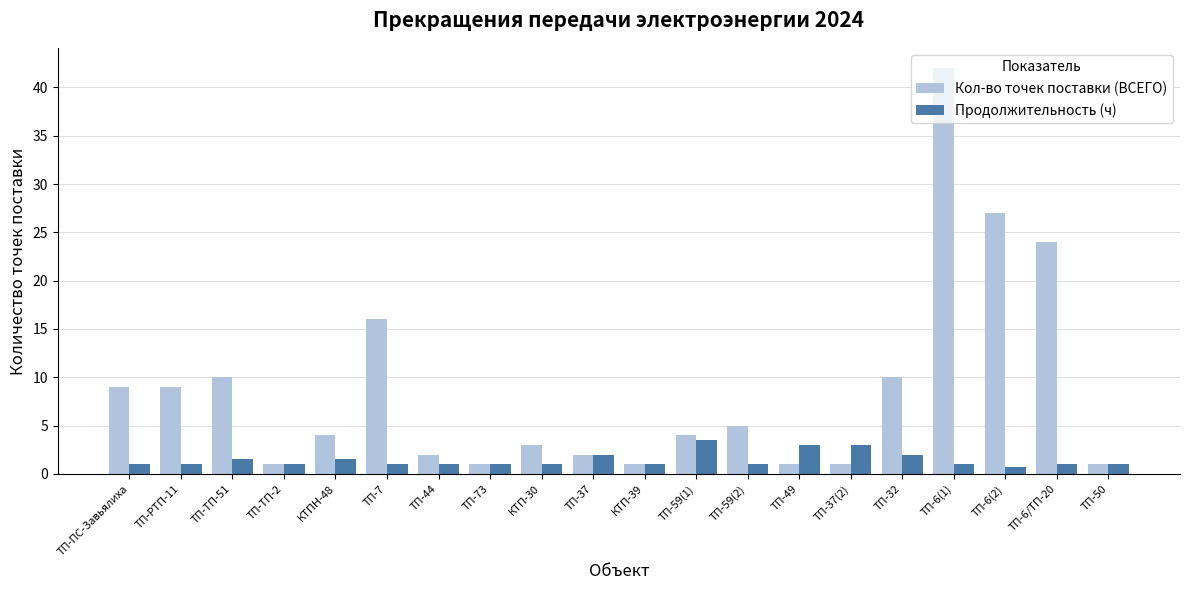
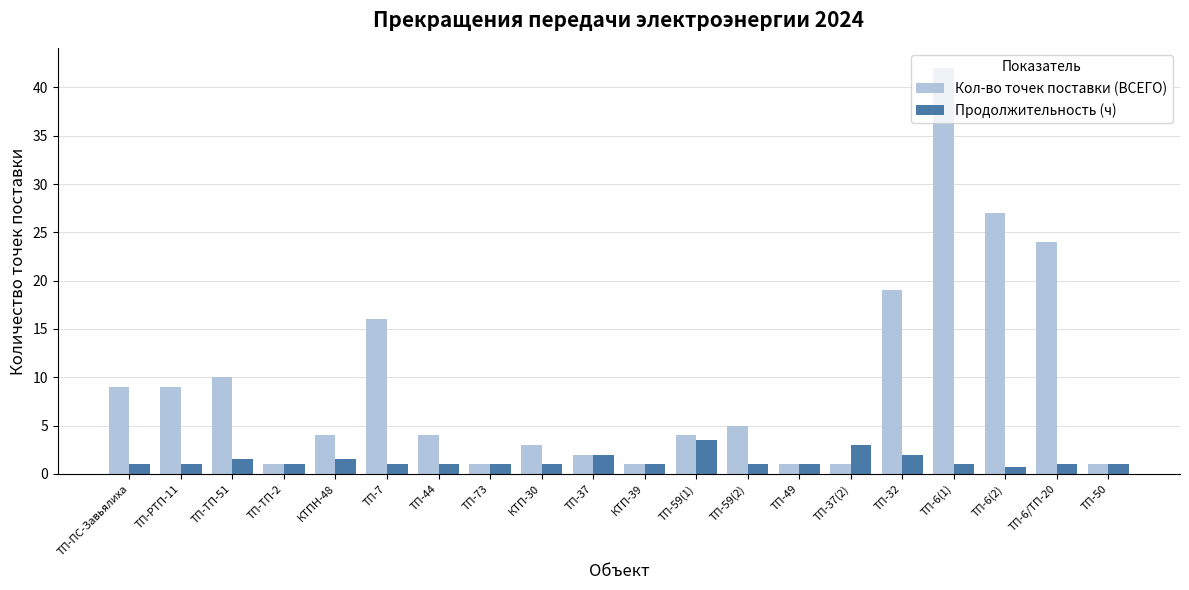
  {
    "Кол-во точек поставки (ВСЕГО)": {
      "ТП-ПС-Завьялиха": 9,
      "ТП-РТП-11": 9,
      "ТП-ТП-51": 10,
      "ТП-ТП-2": 1,
      "КТПН-48": 4,
      "ТП-7": 16,
-     "ТП-44": 2,
+     "ТП-44": 4,
      "ТП-73": 1,
      "КТП-30": 3,
      "ТП-37": 2,
      "КТП-39": 1,
      "ТП-59(1)": 4,
      "ТП-59(2)": 5,
      "ТП-49": 1,
      "ТП-37(2)": 1,
-     "ТП-32": 10,
+     "ТП-32": 19,
      "ТП-6(2)": 27,
      "ТП-6/ТП-20": 24,
      "ТП-50": 1
    },
    "Продолжительность (ч)": {
      "ТП-ПС-Завьялиха": 1,
      "ТП-РТП-11": 1,
      "ТП-ТП-51": 2,
      "ТП-ТП-2": 1,
      "КТПН-48": 2,
      "ТП-7": 1,
      "ТП-44": 1,
      "ТП-73": 1,
      "КТП-30": 1,
      "ТП-37": 2,
      "КТП-39": 1,
      "ТП-59(1)": 4,
      "ТП-59(2)": 1,
-     "ТП-49": 3,
+     "ТП-49": 1,
      "ТП-37(2)": 3,
      "ТП-32": 2,
      "ТП-6(1)": 1,
      "ТП-6(2)": 1,
      "ТП-6/ТП-20": 1,
      "ТП-50": 1
    }
  }
